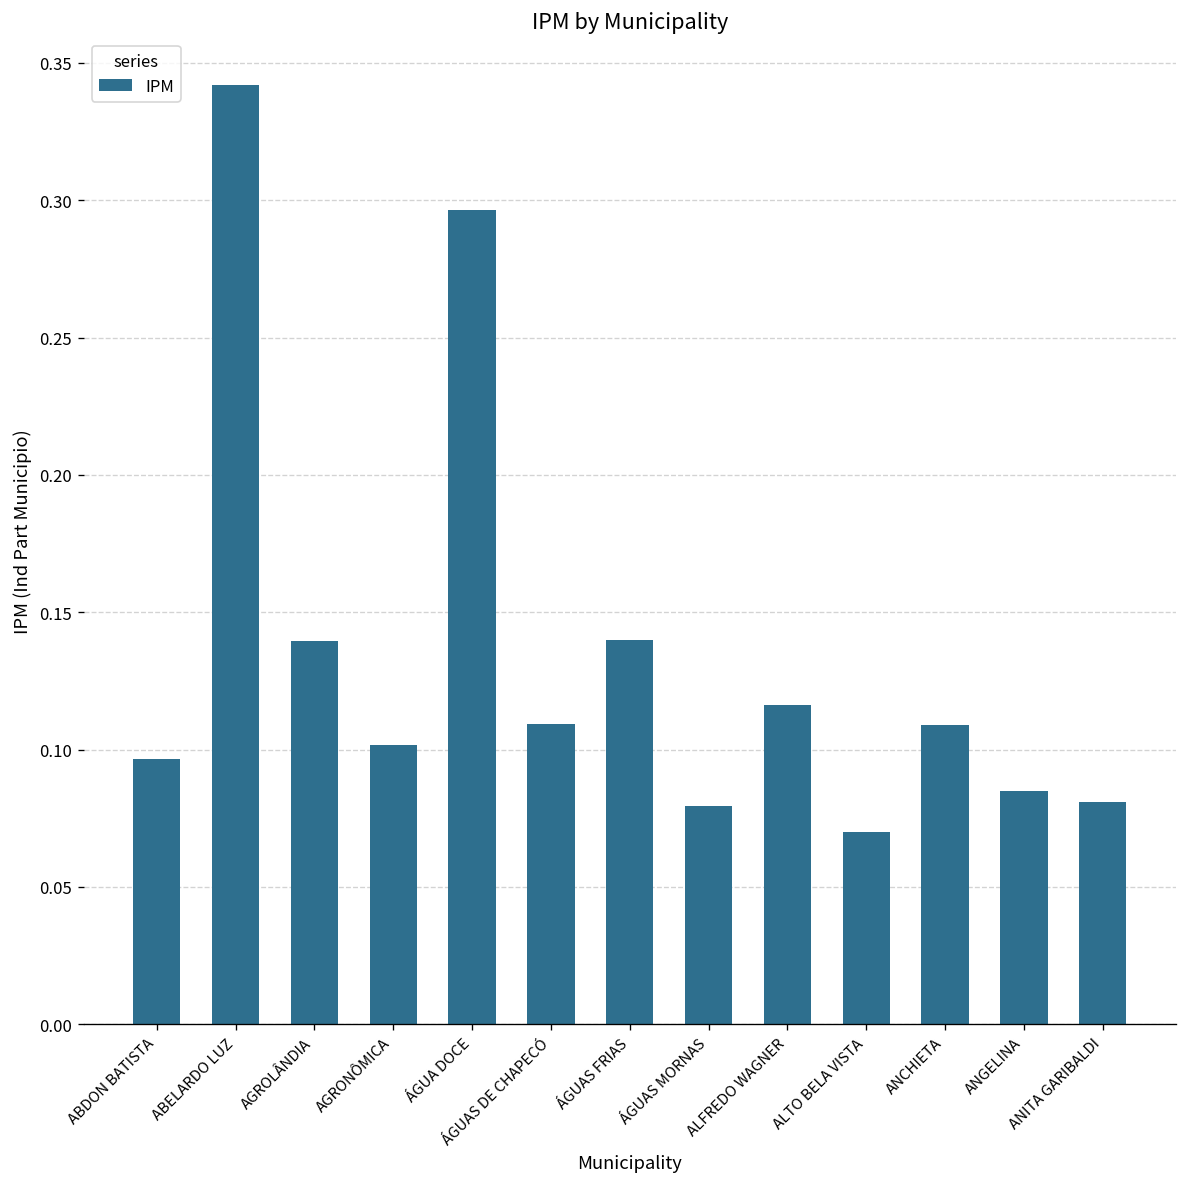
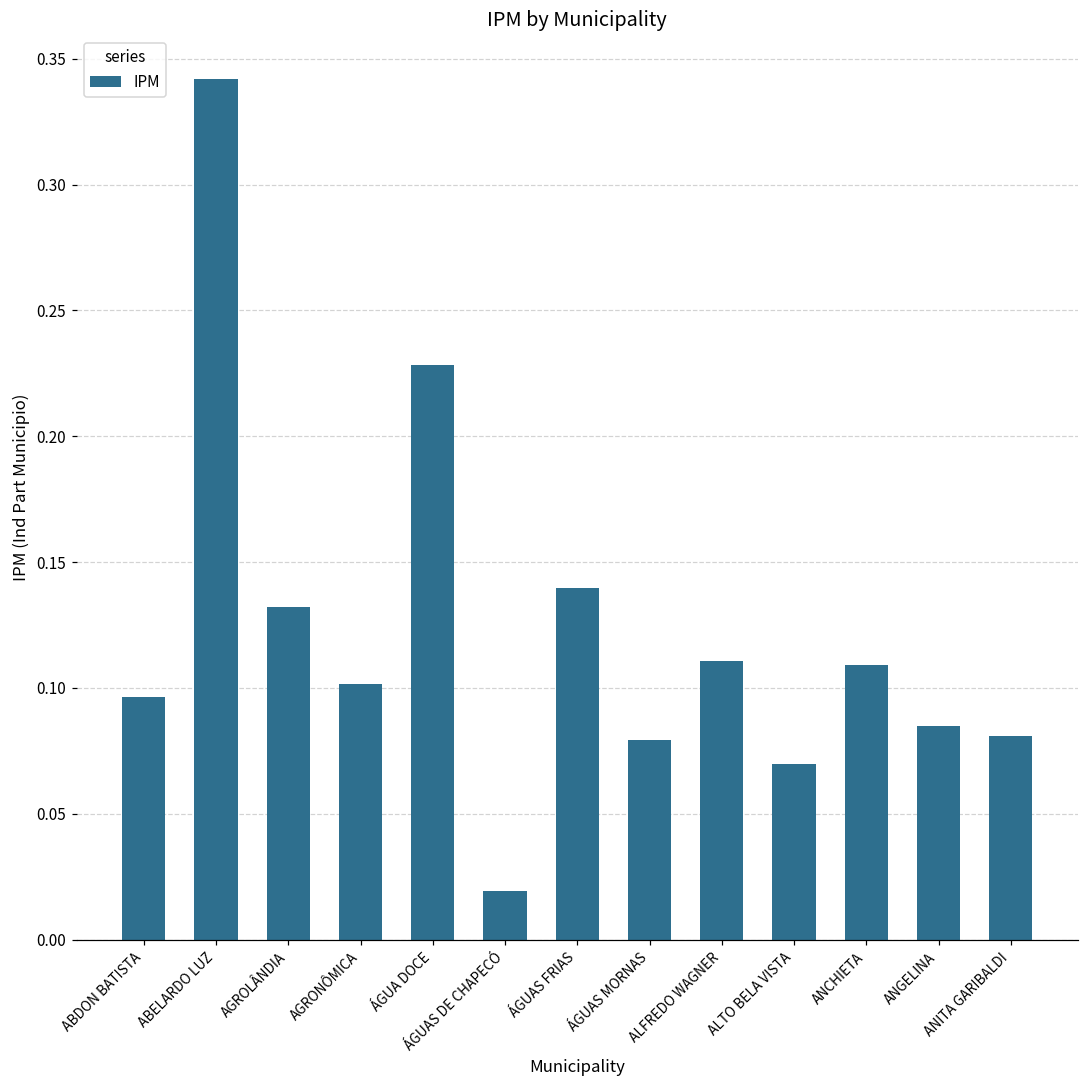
  {
    "ABDON BATISTA": 0.096,
    "ABELARDO LUZ": 0.342,
-   "AGROLÂNDIA": 0.139,
+   "AGROLÂNDIA": 0.132,
    "AGRONÔMICA": 0.102,
-   "ÁGUA DOCE": 0.296,
-   "ÁGUAS DE CHAPECÓ": 0.109,
+   "ÁGUA DOCE": 0.228,
+   "ÁGUAS DE CHAPECÓ": 0.019,
    "ÁGUAS FRIAS": 0.140,
    "ÁGUAS MORNAS": 0.079,
-   "ALFREDO WAGNER": 0.116,
+   "ALFREDO WAGNER": 0.111,
    "ALTO BELA VISTA": 0.070,
    "ANCHIETA": 0.109,
    "ANGELINA": 0.085,
    "ANITA GARIBALDI": 0.081
  }
